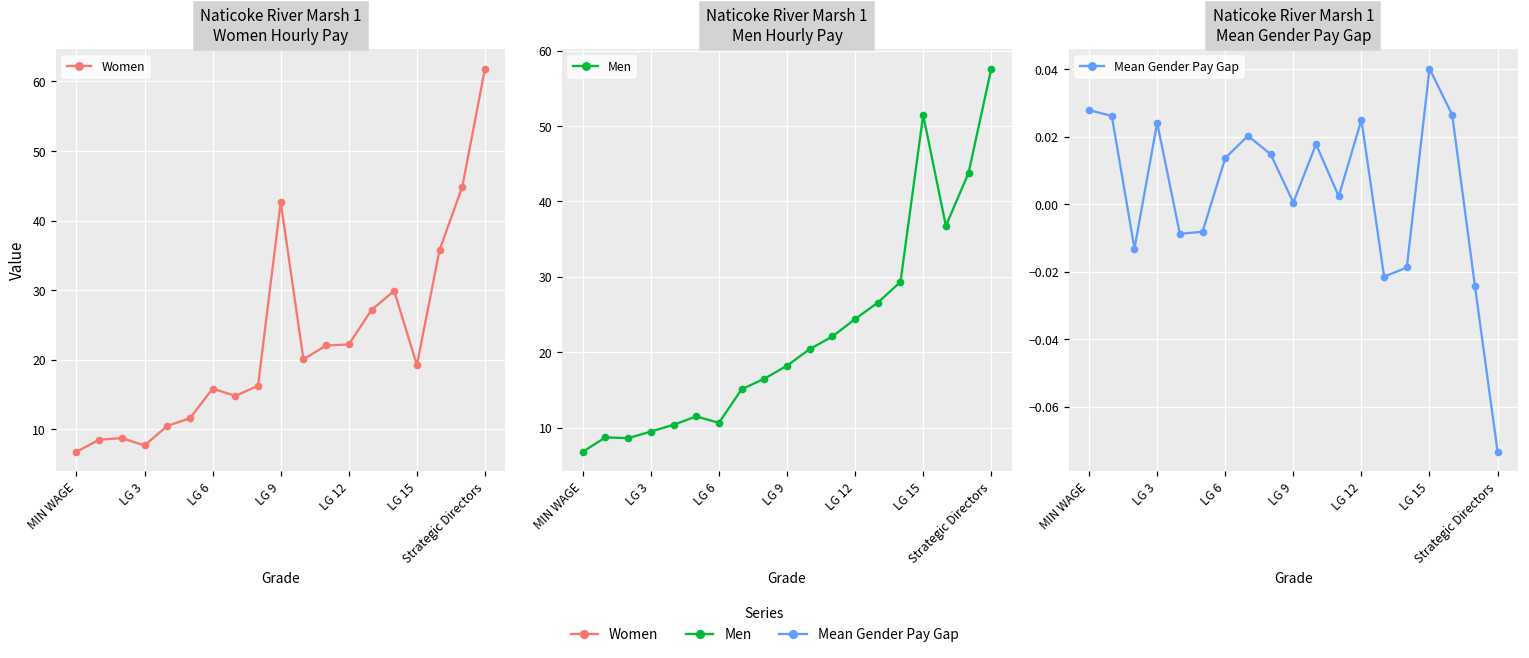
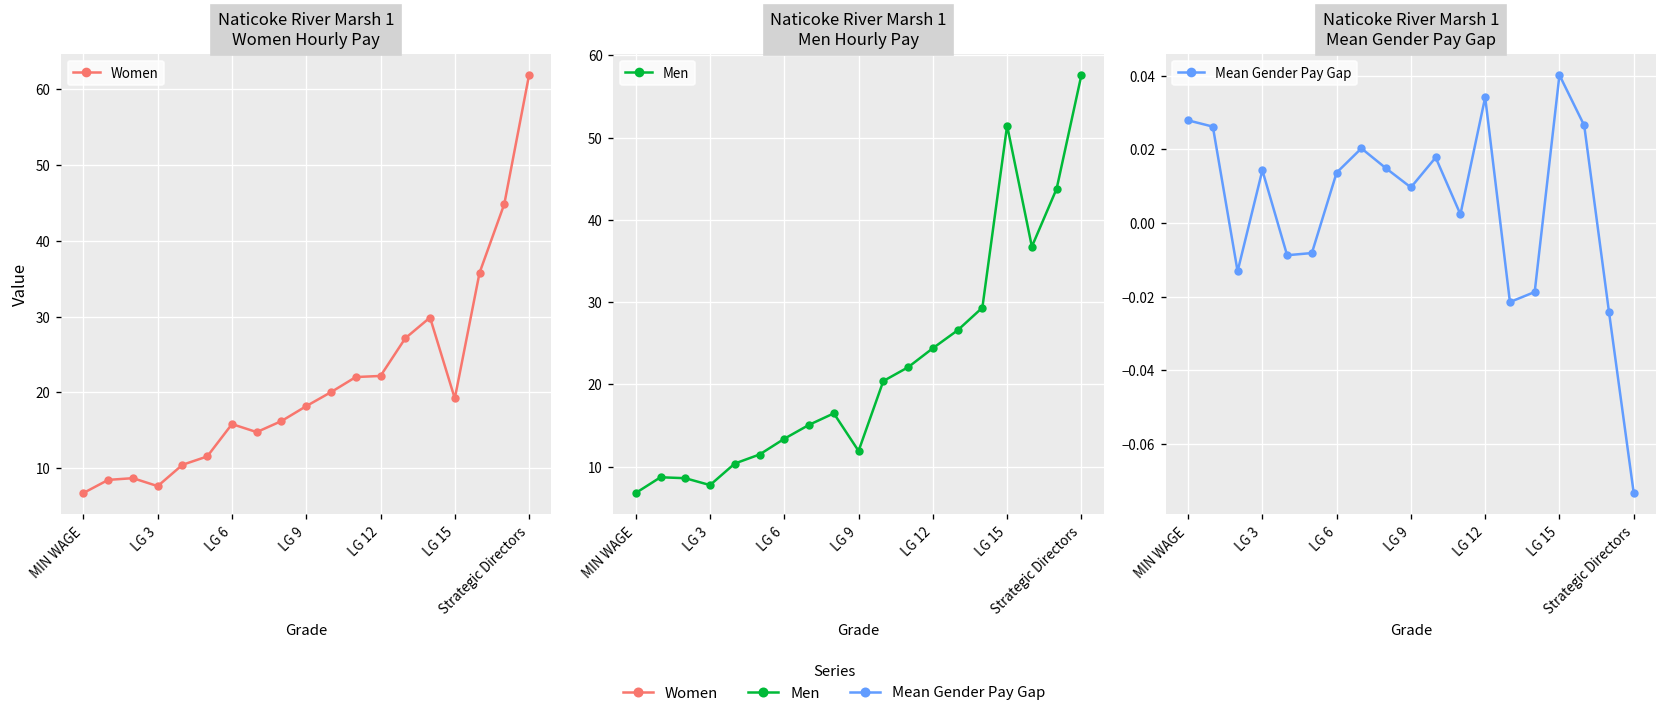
  {
    "Naticoke River Marsh 1 Women Hourly Pay": {
      "MIN WAGE": 7,
      "LG 3": 8,
      "LG 6": 16,
-     "LG 9": 43,
+     "LG 9": 18,
      "LG 12": 22,
      "LG 15": 19,
      "Strategic Directors": 62
    },
    "Naticoke River Marsh 1 Men Hourly Pay": {
      "MIN WAGE": 7,
-     "LG 3": 9,
-     "LG 6": 11,
-     "LG 9": 18,
+     "LG 3": 8,
+     "LG 6": 13,
+     "LG 9": 12,
      "LG 12": 24,
      "LG 15": 51,
      "Strategic Directors": 58
    },
    "Naticoke River Marsh 1 Mean Gender Pay Gap": {
      "MIN WAGE": 0.028,
-     "LG 3": 0.024,
+     "LG 3": 0.014,
      "LG 6": 0.014,
-     "LG 9": 0.000,
-     "LG 12": 0.025,
+     "LG 9": 0.010,
+     "LG 12": 0.034,
      "LG 15": 0.040,
      "Strategic Directors": -0.073
    }
  }
